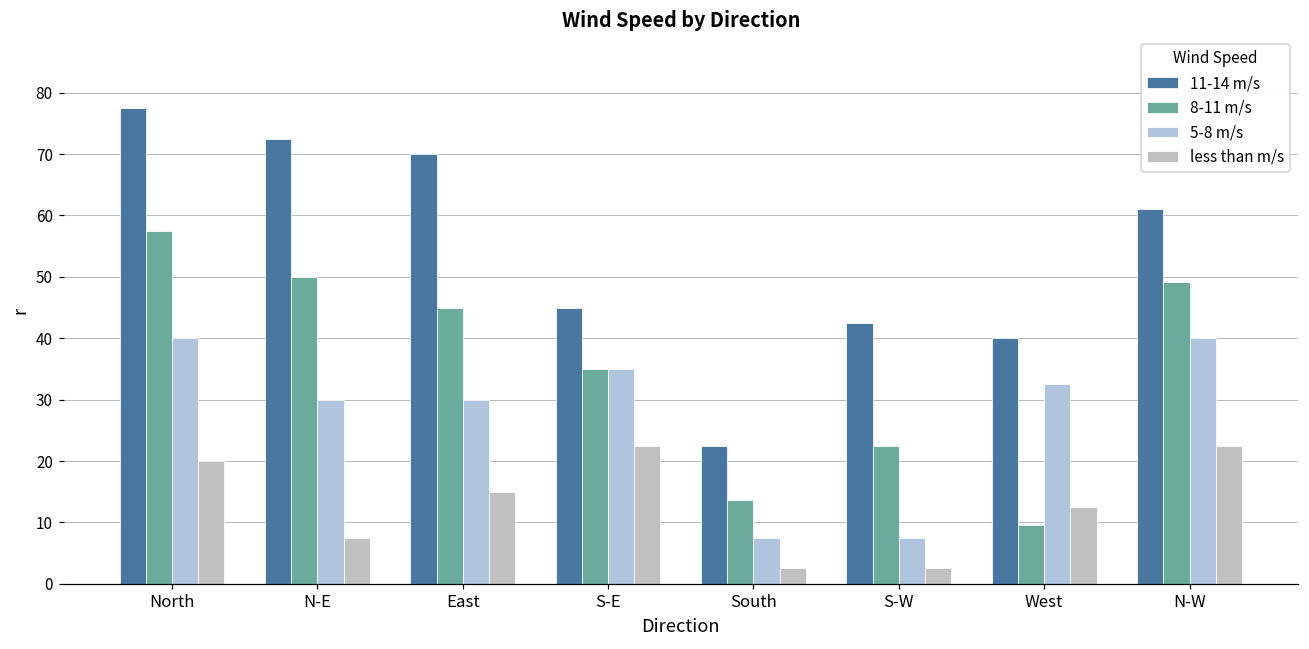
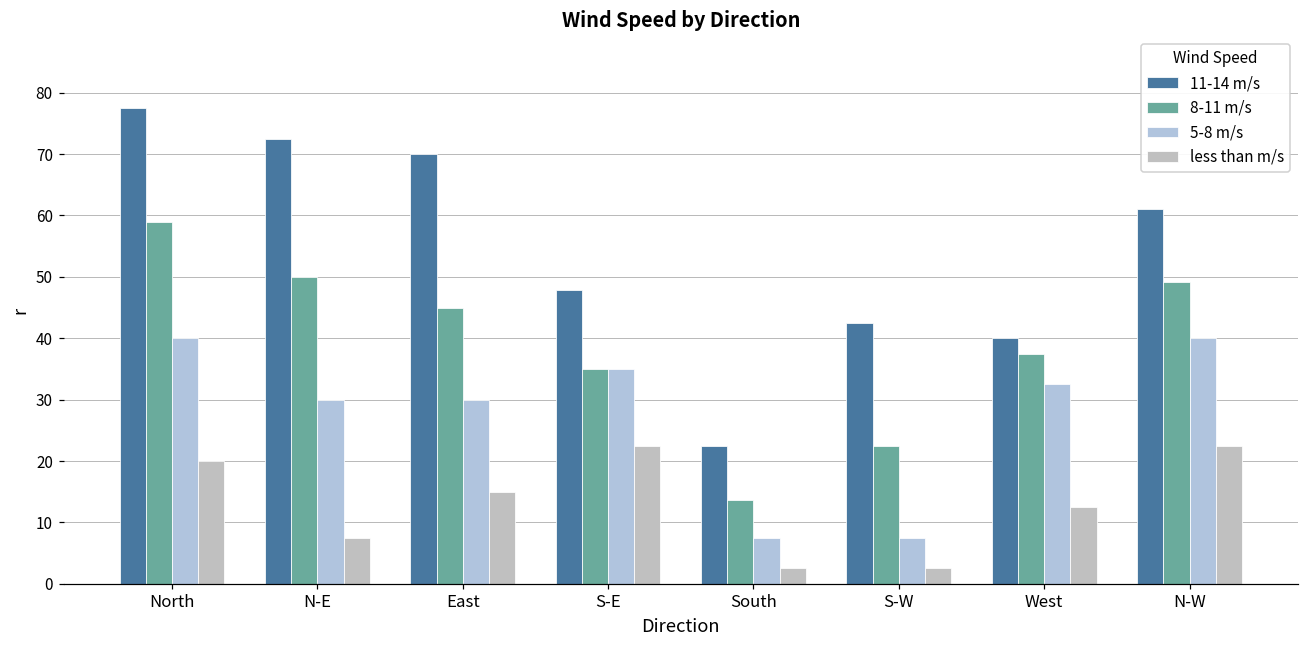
  {
    "11-14 m/s": {
      "North": 78,
      "N-E": 73,
      "East": 70,
-     "S-E": 45,
+     "S-E": 48,
      "South": 23,
      "S-W": 43,
      "West": 40,
      "N-W": 61
    },
    "8-11 m/s": {
-     "North": 58,
+     "North": 59,
      "N-E": 50,
      "East": 45,
      "S-E": 35,
      "South": 14,
      "S-W": 23,
-     "West": 10,
+     "West": 38,
      "N-W": 49
    }
  }
